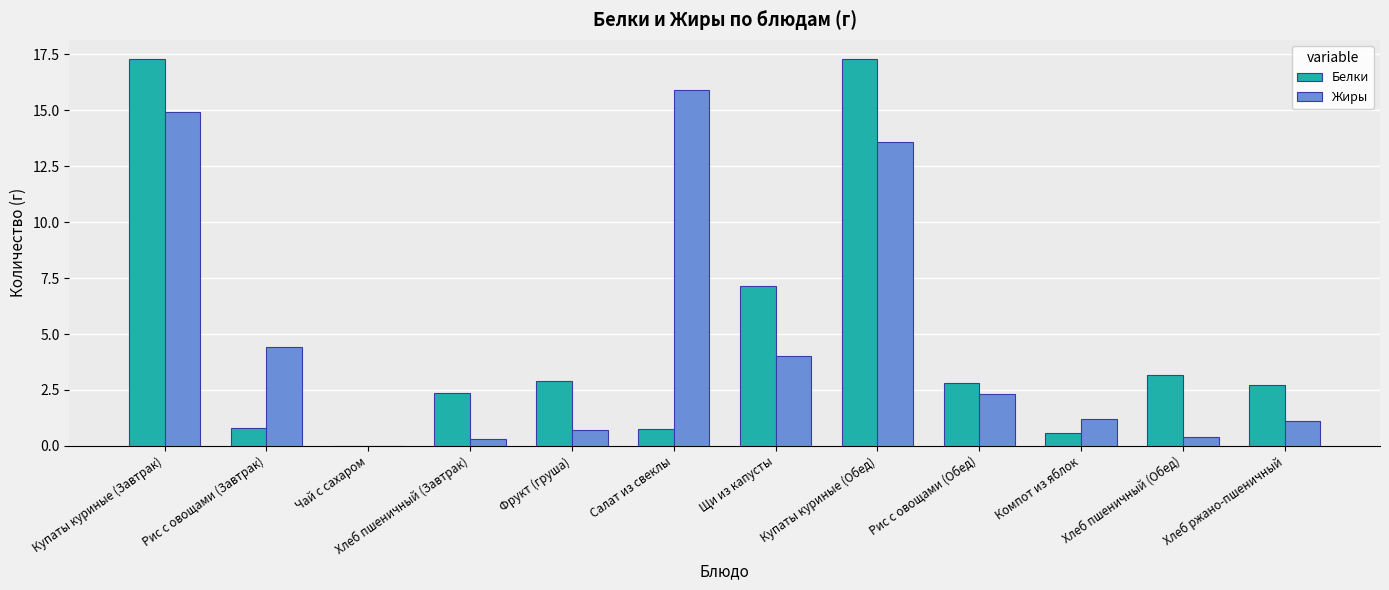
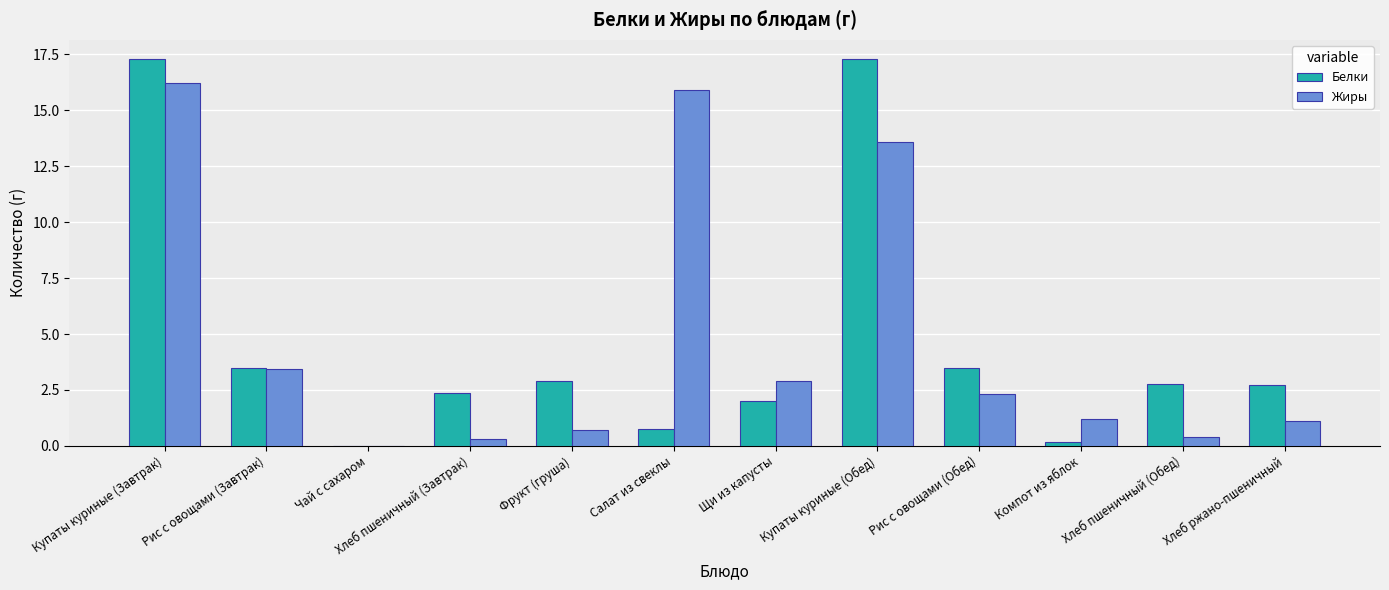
  {
    "Белки": {
      "Купаты куриные (Завтрак)": 17.3,
-     "Рис с овощами (Завтрак)": 0.8,
+     "Рис с овощами (Завтрак)": 3.5,
      "Чай с сахаром": 0.0,
      "Хлеб пшеничный (Завтрак)": 2.4,
      "Фрукт (груша)": 2.9,
      "Салат из свеклы": 0.8,
-     "Щи из капусты": 7.2,
+     "Щи из капусты": 2.0,
      "Купаты куриные (Обед)": 17.3,
-     "Рис с овощами (Обед)": 2.8,
-     "Компот из яблок": 0.6,
-     "Хлеб пшеничный (Обед)": 3.2,
+     "Рис с овощами (Обед)": 3.5,
+     "Компот из яблок": 0.2,
+     "Хлеб пшеничный (Обед)": 2.8,
      "Хлеб ржано-пшеничный": 2.7
    },
    "Жиры": {
-     "Купаты куриные (Завтрак)": 14.9,
-     "Рис с овощами (Завтрак)": 4.4,
+     "Купаты куриные (Завтрак)": 16.2,
+     "Рис с овощами (Завтрак)": 3.5,
      "Чай с сахаром": 0.0,
      "Хлеб пшеничный (Завтрак)": 0.3,
      "Фрукт (груша)": 0.7,
      "Салат из свеклы": 15.9,
-     "Щи из капусты": 4.0,
+     "Щи из капусты": 2.9,
      "Купаты куриные (Обед)": 13.6,
      "Рис с овощами (Обед)": 2.3,
      "Компот из яблок": 1.2,
      "Хлеб пшеничный (Обед)": 0.4,
      "Хлеб ржано-пшеничный": 1.1
    }
  }
